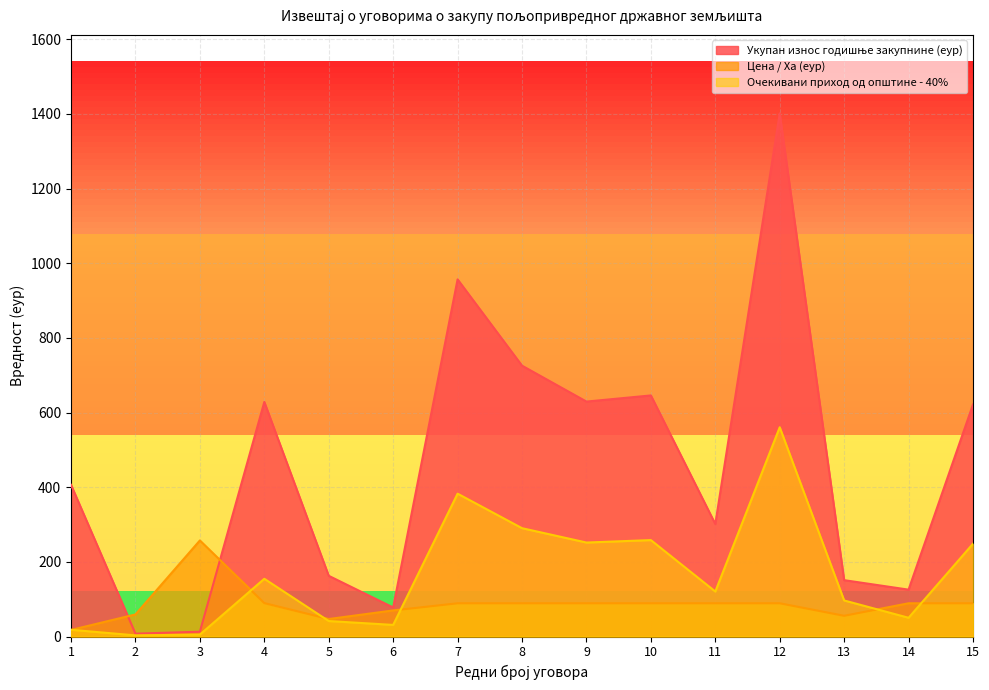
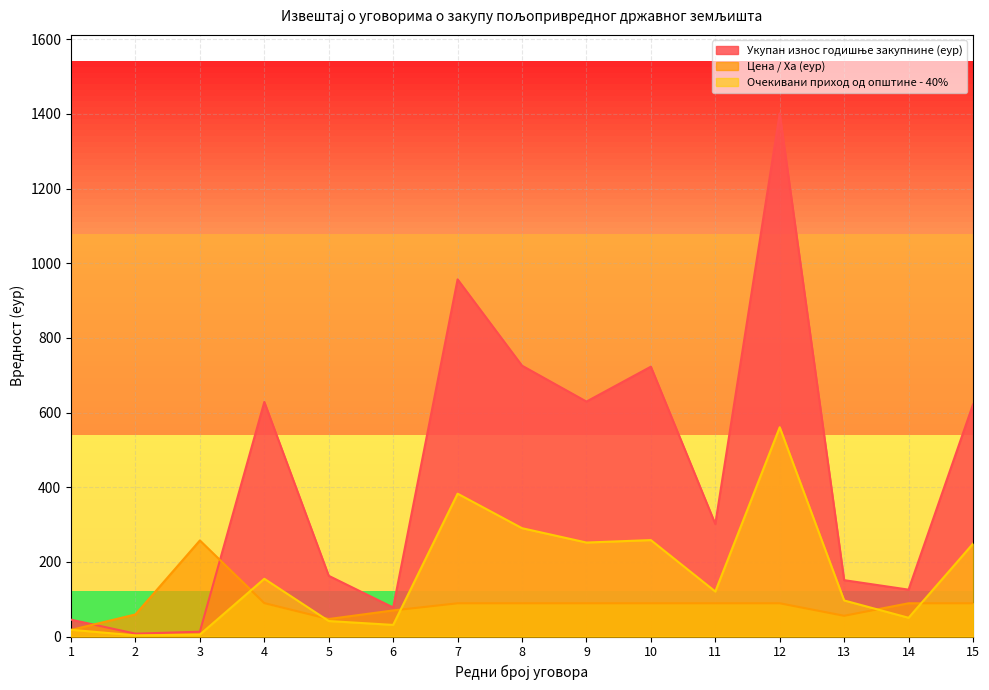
  {
    "Укупан износ годишње закупнине (еур)": {
-     "1": 410,
+     "1": 50,
      "3": 10,
      "4": 630,
      "5": 160,
      "6": 80,
      "7": 960,
      "8": 730,
      "9": 630,
-     "10": 650,
+     "10": 720,
      "11": 300,
      "12": 1400,
      "13": 150,
      "14": 130,
      "15": 620
    }
  }
